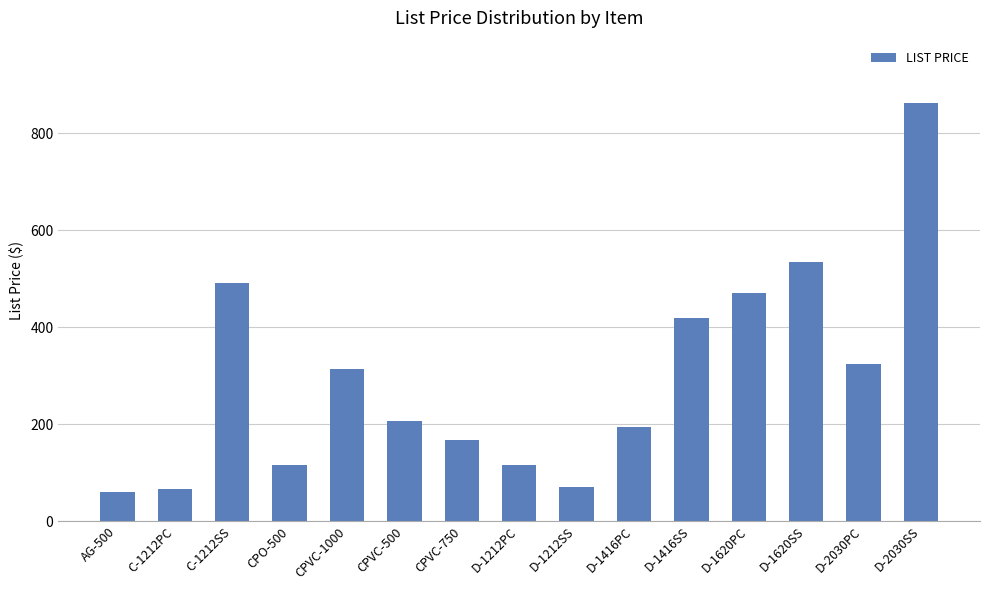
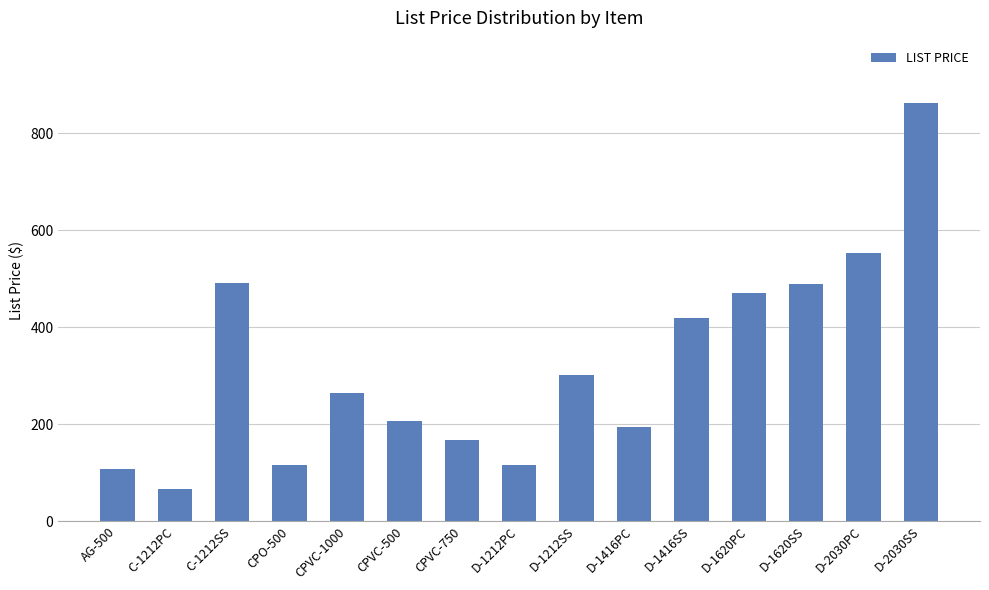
  {
-   "AG-500": 60,
+   "AG-500": 110,
    "C-1212PC": 70,
    "C-1212SS": 490,
    "CPO-500": 120,
-   "CPVC-1000": 310,
+   "CPVC-1000": 260,
    "CPVC-500": 210,
    "CPVC-750": 170,
    "D-1212PC": 120,
-   "D-1212SS": 70,
+   "D-1212SS": 300,
    "D-1416PC": 200,
    "D-1416SS": 420,
    "D-1620PC": 470,
-   "D-1620SS": 540,
-   "D-2030PC": 320,
+   "D-1620SS": 490,
+   "D-2030PC": 550,
    "D-2030SS": 860
  }
